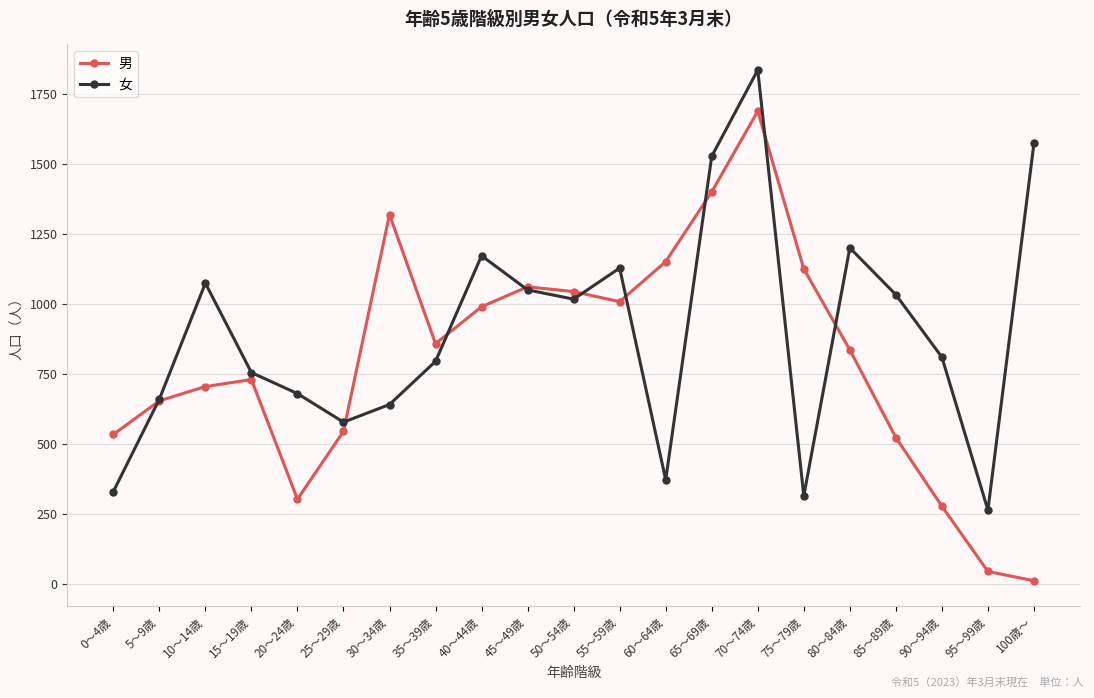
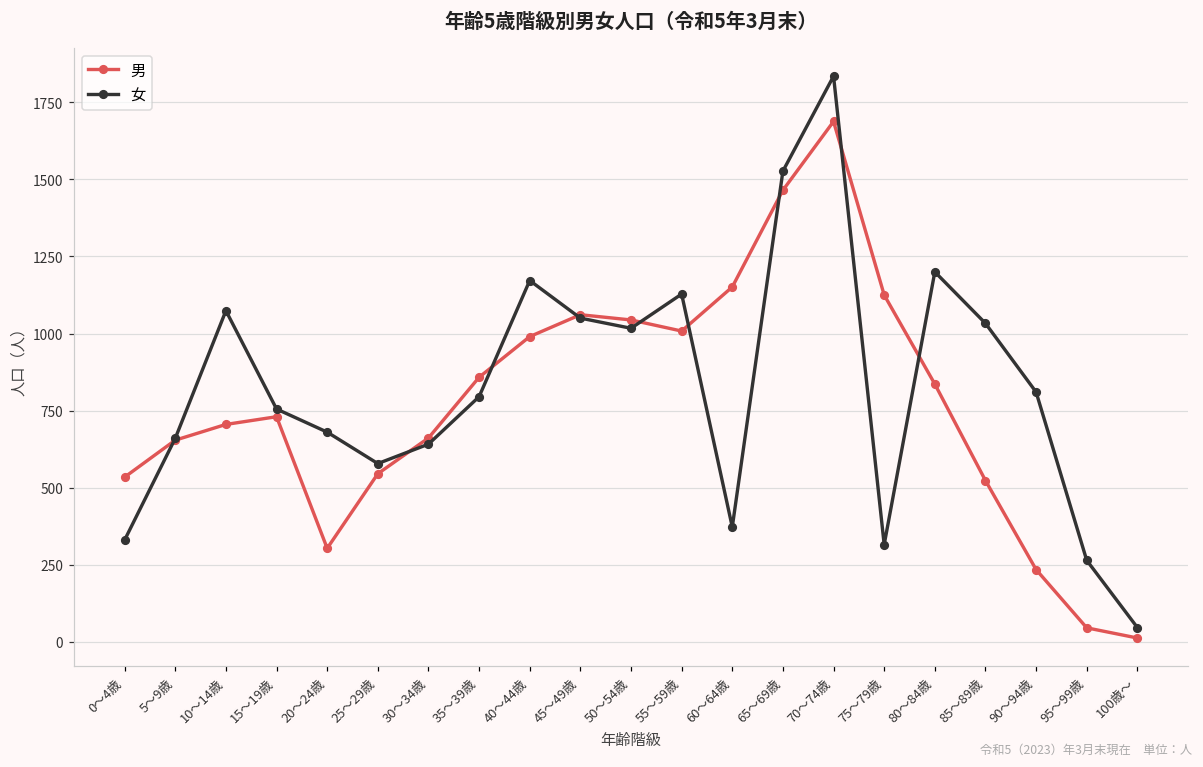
  {
    "男": {
      "0～4歳": 530,
      "10～14歳": 710,
      "15～19歳": 730,
      "20～24歳": 300,
      "25～29歳": 550,
-     "30～34歳": 1320,
+     "30～34歳": 660,
      "35～39歳": 860,
      "40～44歳": 990,
      "45～49歳": 1060,
      "50～54歳": 1040,
      "55～59歳": 1010,
      "60～64歳": 1150,
-     "65～69歳": 1400,
+     "65～69歳": 1470,
      "70～74歳": 1690,
      "75～79歳": 1130,
      "80～84歳": 840,
      "85～89歳": 520,
-     "90～94歳": 280,
+     "90～94歳": 230,
      "95～99歳": 50,
      "100歳～": 10
    },
    "女": {
      "0～4歳": 330,
      "10～14歳": 1070,
      "15～19歳": 760,
      "20～24歳": 680,
      "25～29歳": 580,
      "30～34歳": 640,
      "35～39歳": 800,
      "40～44歳": 1170,
      "45～49歳": 1050,
      "50～54歳": 1020,
      "55～59歳": 1130,
      "60～64歳": 370,
      "65～69歳": 1530,
      "70～74歳": 1840,
      "75～79歳": 320,
      "80～84歳": 1200,
      "85～89歳": 1030,
      "90～94歳": 810,
      "95～99歳": 260,
-     "100歳～": 1570
+     "100歳～": 50
    }
  }
